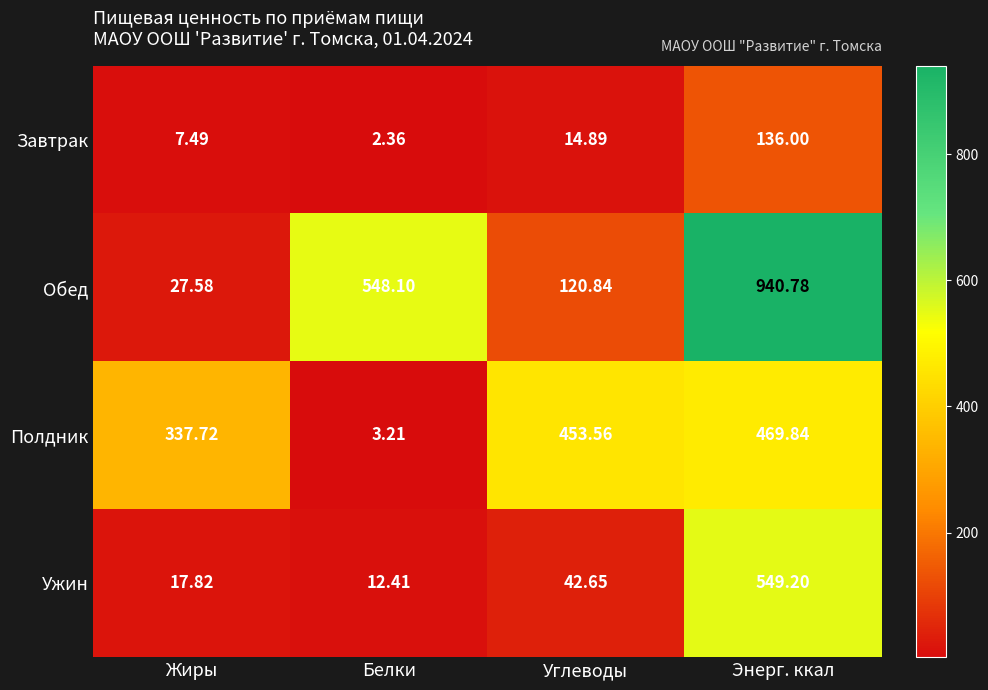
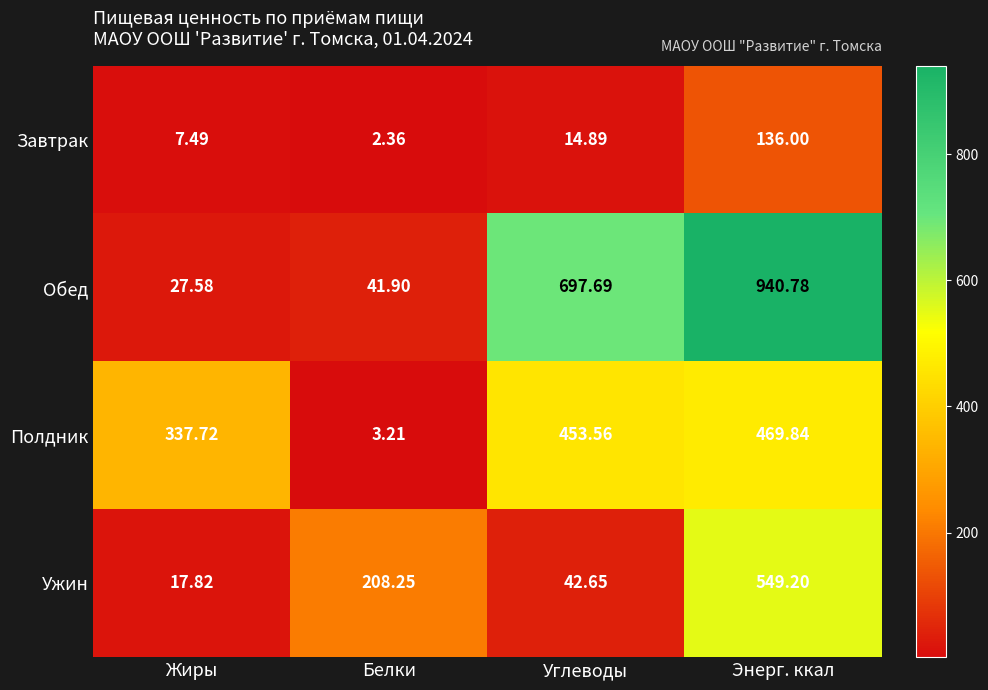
  {
    "Завтрак": {
      "Жиры": 7.49,
      "Белки": 2.36,
      "Углеводы": 14.89,
      "Энерг. ккал": 136.00
    },
    "Обед": {
      "Жиры": 27.58,
-     "Белки": 548.10,
-     "Углеводы": 120.84,
+     "Белки": 41.90,
+     "Углеводы": 697.69,
      "Энерг. ккал": 940.78
    },
    "Полдник": {
      "Жиры": 337.72,
      "Белки": 3.21,
      "Углеводы": 453.56,
      "Энерг. ккал": 469.84
    },
    "Ужин": {
      "Жиры": 17.82,
-     "Белки": 12.41,
+     "Белки": 208.25,
      "Углеводы": 42.65,
      "Энерг. ккал": 549.20
    }
  }
